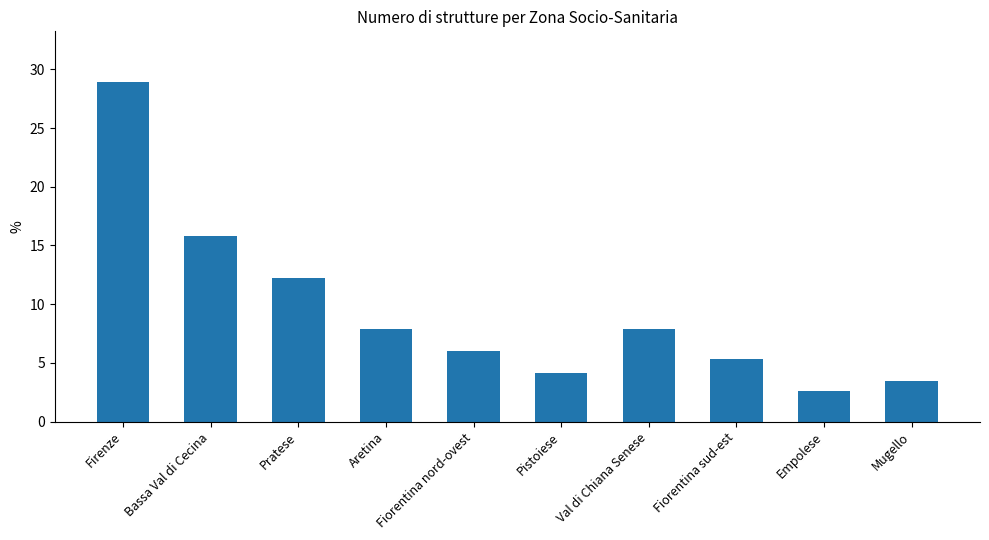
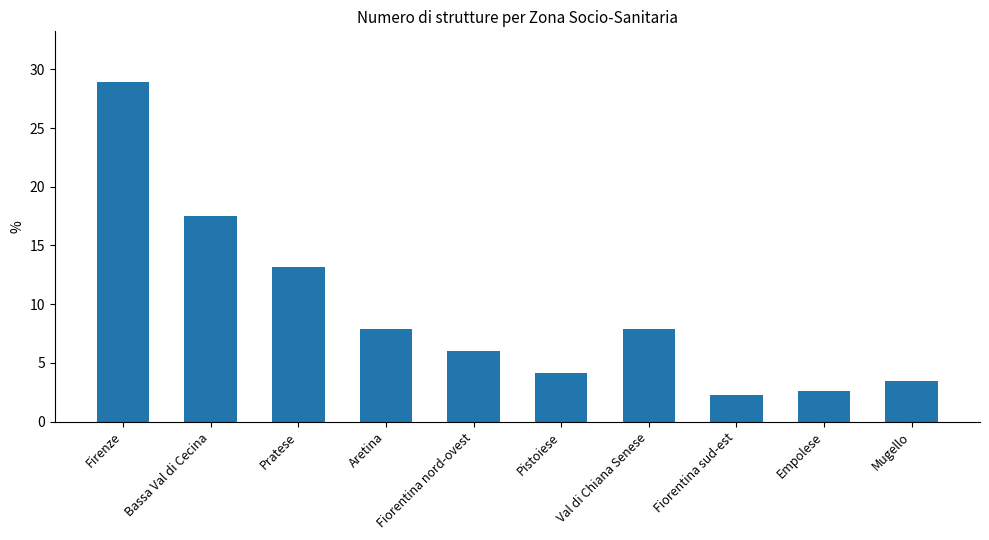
  {
    "Firenze": 28.9,
-   "Bassa Val di Cecina": 15.8,
-   "Pratese": 12.2,
+   "Bassa Val di Cecina": 17.5,
+   "Pratese": 13.2,
    "Aretina": 7.9,
    "Fiorentina nord-ovest": 6.0,
    "Pistoiese": 4.1,
    "Val di Chiana Senese": 7.9,
-   "Fiorentina sud-est": 5.3,
+   "Fiorentina sud-est": 2.3,
    "Empolese": 2.6,
    "Mugello": 3.5
  }
